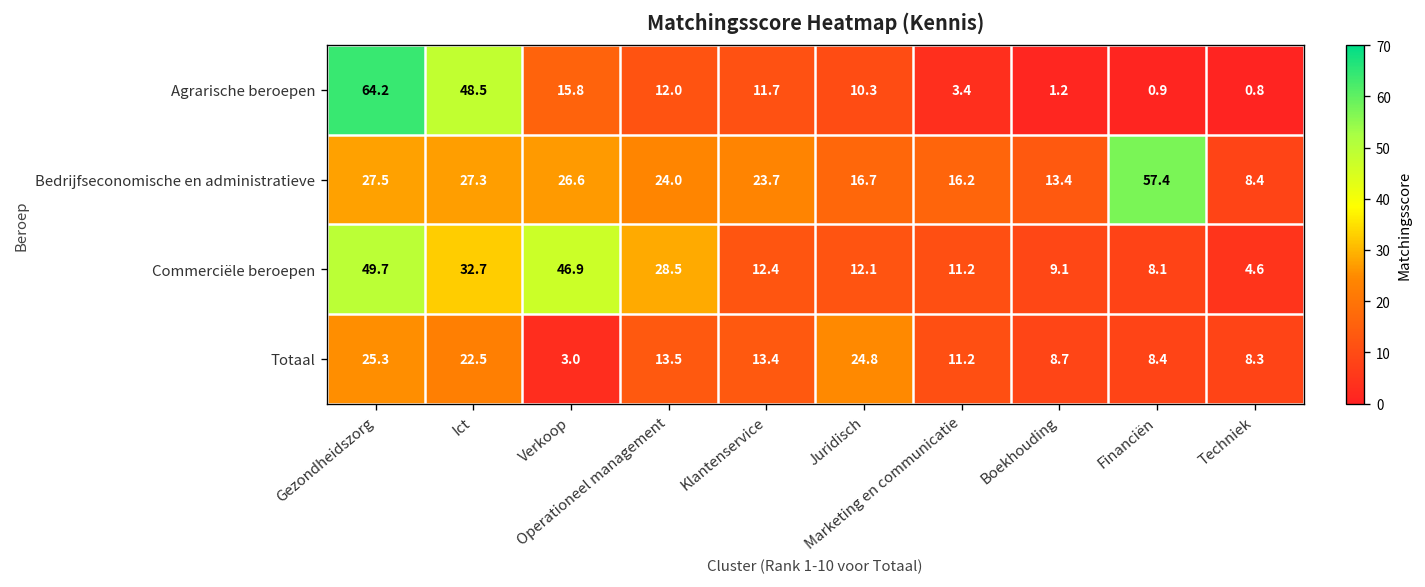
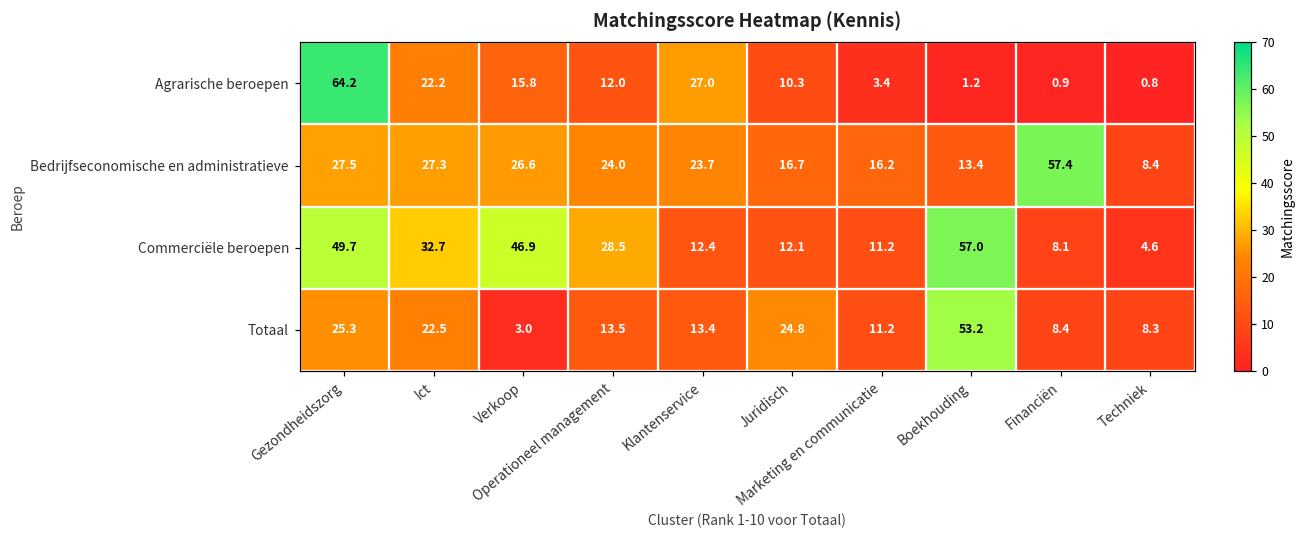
  {
    "Agrarische beroepen": {
      "Gezondheidszorg": 64.2,
-     "Ict": 48.5,
+     "Ict": 22.2,
      "Verkoop": 15.8,
      "Operationeel management": 12.0,
-     "Klantenservice": 11.7,
+     "Klantenservice": 27.0,
      "Juridisch": 10.3,
      "Marketing en communicatie": 3.4,
      "Boekhouding": 1.2,
      "Financiën": 0.9,
      "Techniek": 0.8
    },
    "Bedrijfseconomische en administratieve": {
      "Gezondheidszorg": 27.5,
      "Ict": 27.3,
      "Verkoop": 26.6,
      "Operationeel management": 24.0,
      "Klantenservice": 23.7,
      "Juridisch": 16.7,
      "Marketing en communicatie": 16.2,
      "Boekhouding": 13.4,
      "Financiën": 57.4,
      "Techniek": 8.4
    },
    "Commerciële beroepen": {
      "Gezondheidszorg": 49.7,
      "Ict": 32.7,
      "Verkoop": 46.9,
      "Operationeel management": 28.5,
      "Klantenservice": 12.4,
      "Juridisch": 12.1,
      "Marketing en communicatie": 11.2,
-     "Boekhouding": 9.1,
+     "Boekhouding": 57.0,
      "Financiën": 8.1,
      "Techniek": 4.6
    },
    "Totaal": {
      "Gezondheidszorg": 25.3,
      "Ict": 22.5,
      "Verkoop": 3.0,
      "Operationeel management": 13.5,
      "Klantenservice": 13.4,
      "Juridisch": 24.8,
      "Marketing en communicatie": 11.2,
-     "Boekhouding": 8.7,
+     "Boekhouding": 53.2,
      "Financiën": 8.4,
      "Techniek": 8.3
    }
  }
